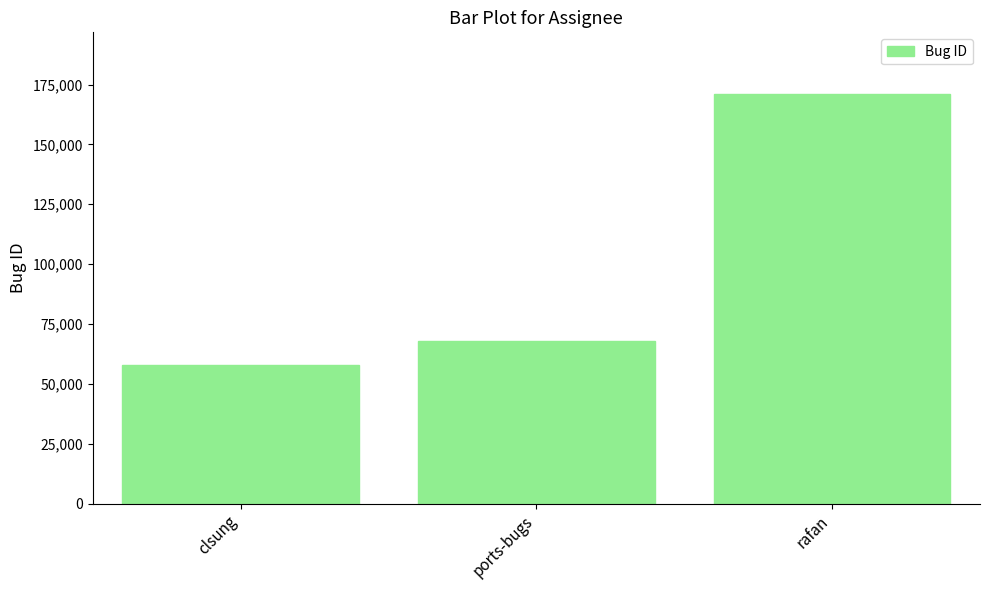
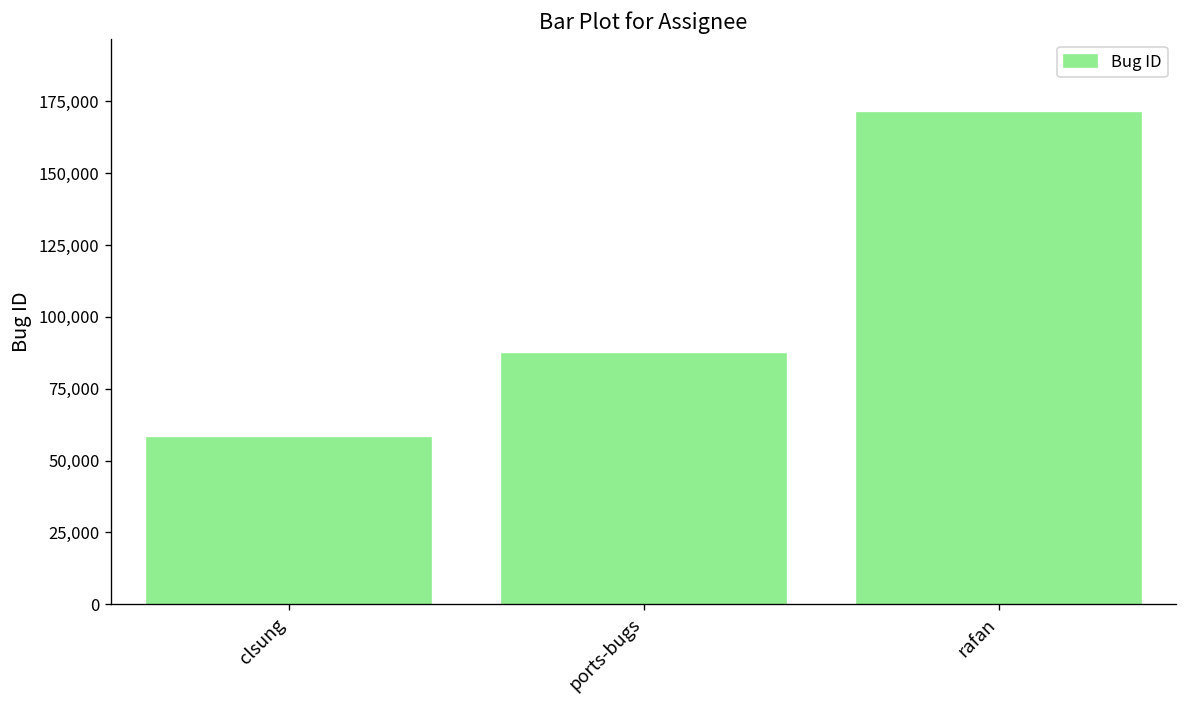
  {
    "clsung": "58,000",
-   "ports-bugs": "68,000",
+   "ports-bugs": "87,000",
    "rafan": "171,000"
  }
